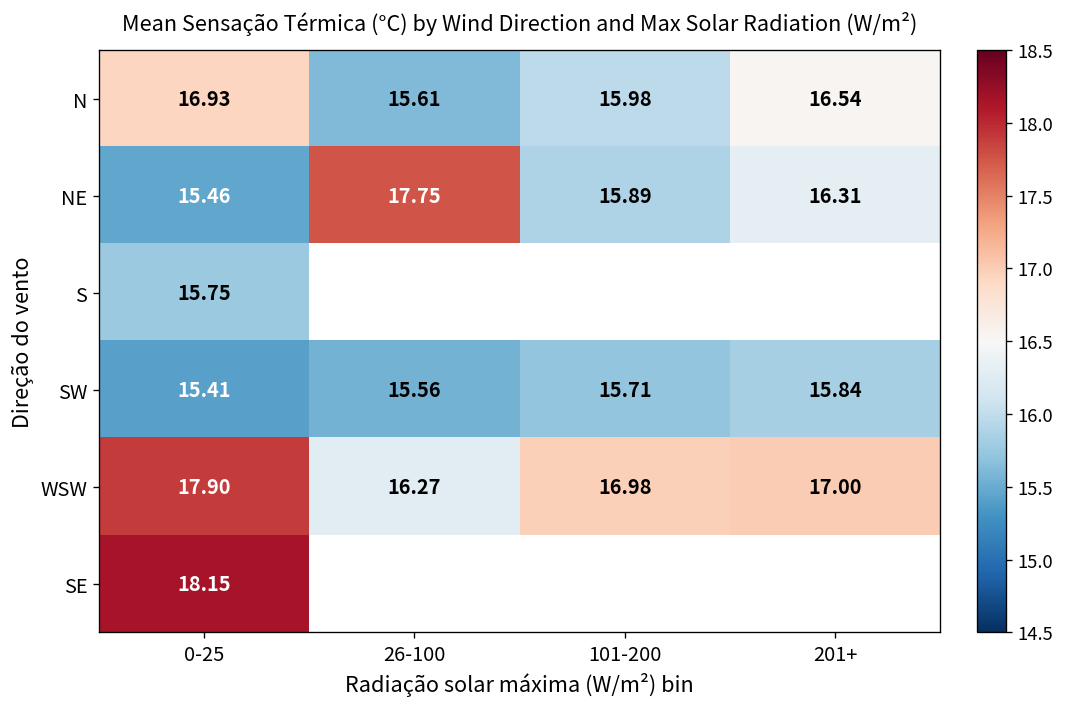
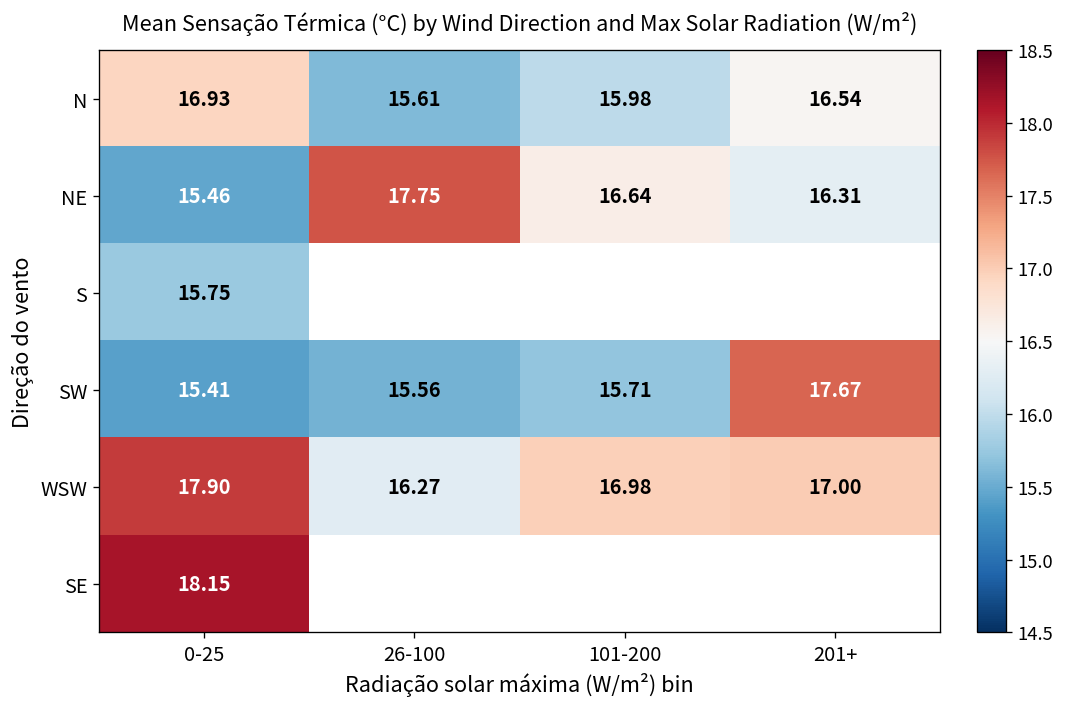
  {
    "N": {
      "0-25": 16.93,
      "26-100": 15.61,
      "101-200": 15.98,
      "201+": 16.54
    },
    "NE": {
      "0-25": 15.46,
      "26-100": 17.75,
-     "101-200": 15.89,
+     "101-200": 16.64,
      "201+": 16.31
    },
    "S": {
      "0-25": 15.75
    },
    "SW": {
      "0-25": 15.41,
      "26-100": 15.56,
      "101-200": 15.71,
-     "201+": 15.84
+     "201+": 17.67
    },
    "WSW": {
      "0-25": 17.90,
      "26-100": 16.27,
      "101-200": 16.98,
      "201+": 17.00
    },
    "SE": {
      "0-25": 18.15
    }
  }
